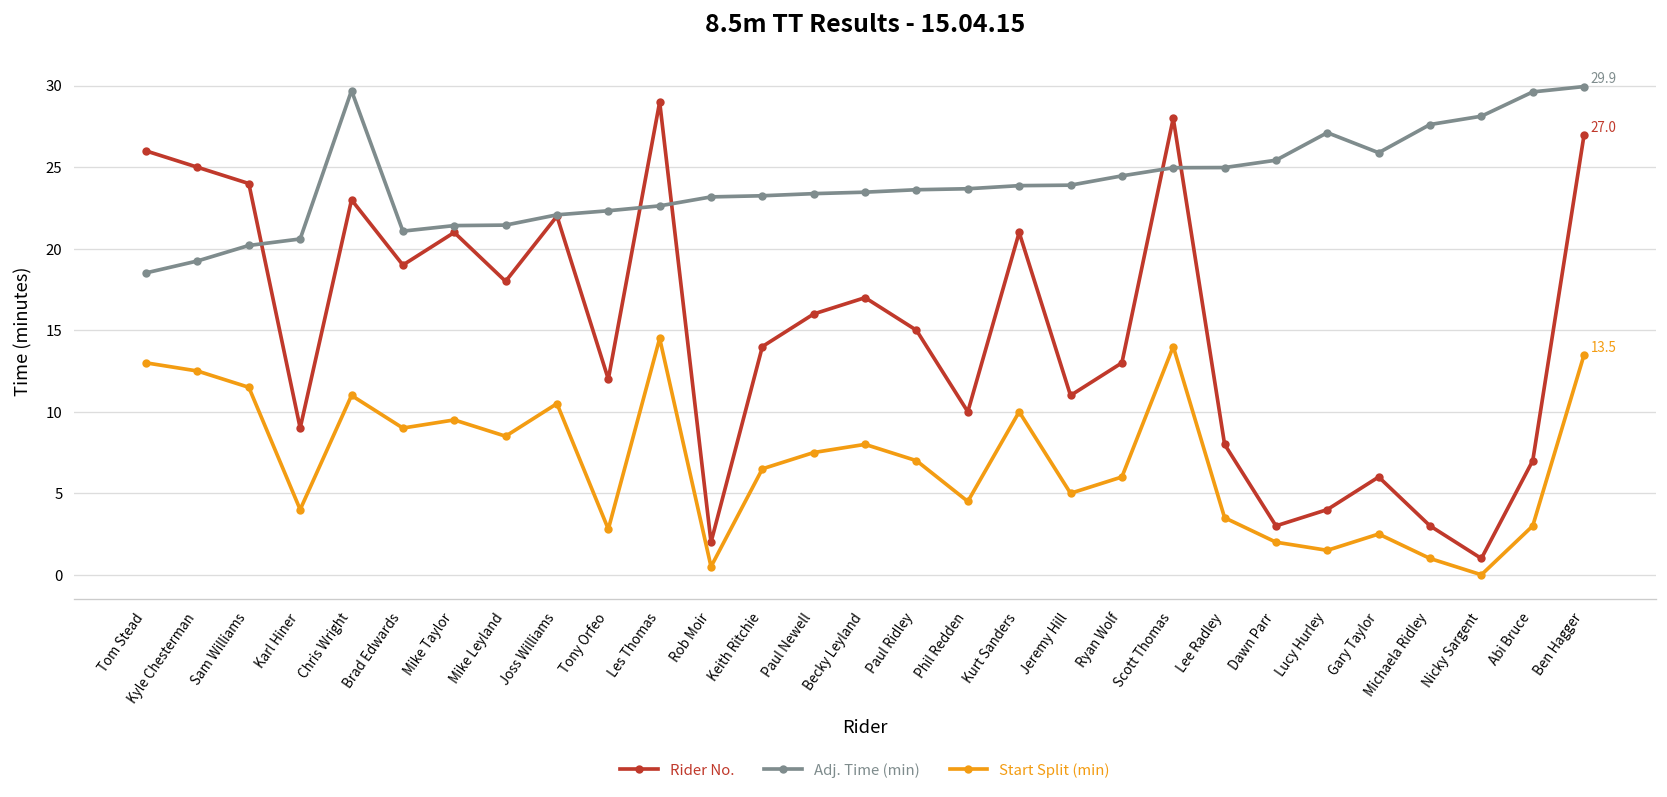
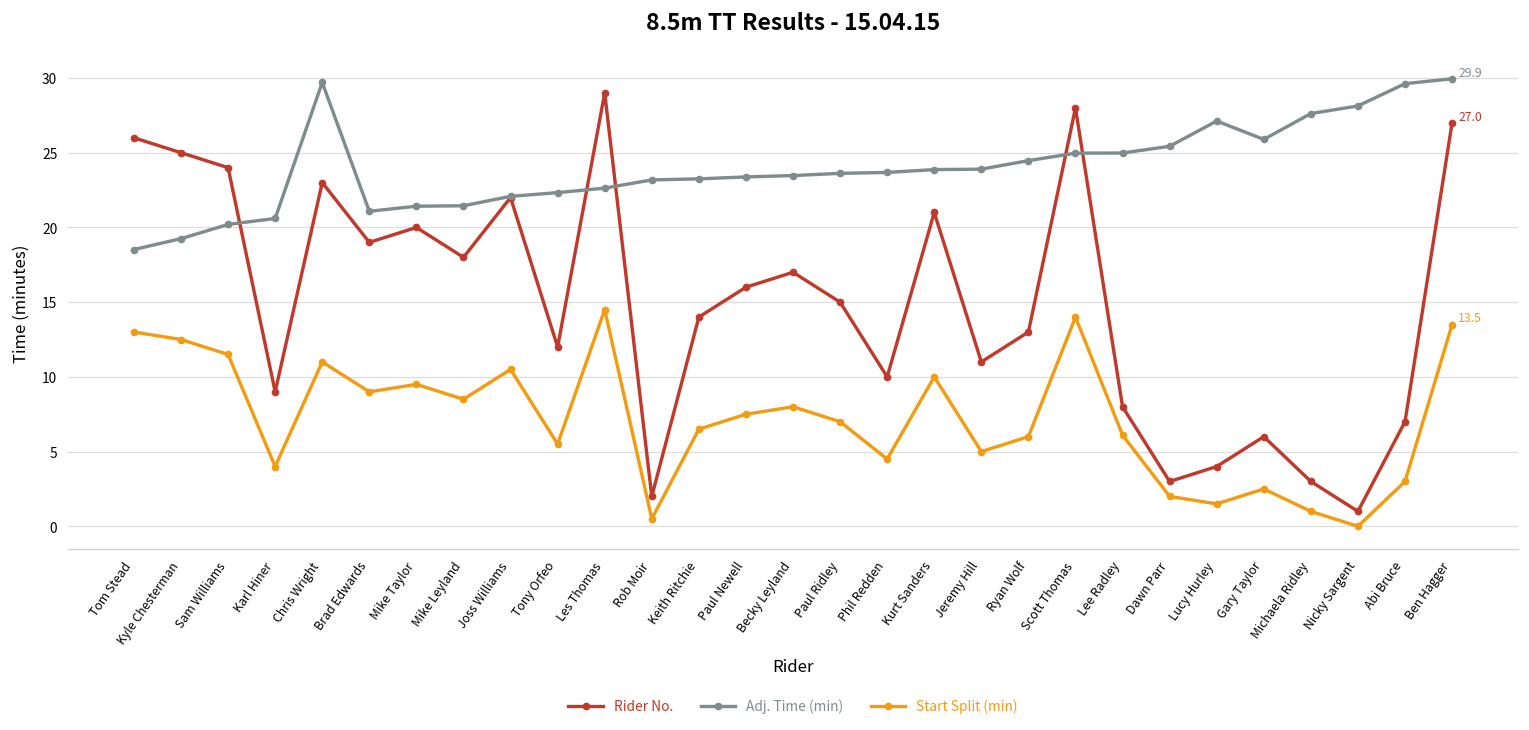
  {
    "Rider No.": {
      "Tom Stead": 26,
      "Kyle Chesterman": 25,
      "Sam Williams": 24,
      "Karl Hiner": 9,
      "Chris Wright": 23,
      "Brad Edwards": 19,
-     "Mike Taylor": 21,
+     "Mike Taylor": 20,
      "Mike Leyland": 18,
      "Tony Orfeo": 12,
      "Les Thomas": 29,
      "Rob Moir": 2,
      "Keith Ritchie": 14,
      "Paul Newell": 16,
      "Becky Leyland": 17,
      "Paul Ridley": 15,
      "Phil Redden": 10,
      "Kurt Sanders": 21,
      "Jeremy Hill": 11,
      "Ryan Wolf": 13,
      "Scott Thomas": 28,
      "Lee Radley": 8,
      "Dawn Parr": 3,
      "Lucy Hurley": 4,
      "Gary Taylor": 6,
      "Michaela Ridley": 3,
      "Nicky Sargent": 1,
      "Abi Bruce": 7
    },
    "Adj. Time (min)": {
      "Ben Hagger": 29.9
    },
    "Start Split (min)": {
      "Tom Stead": 13.0,
      "Kyle Chesterman": 12.5,
      "Sam Williams": 11.5,
      "Karl Hiner": 4.0,
      "Chris Wright": 11.0,
      "Brad Edwards": 9.0,
      "Mike Taylor": 9.5,
      "Mike Leyland": 8.5,
      "Joss Williams": 10.5,
-     "Tony Orfeo": 2.8,
+     "Tony Orfeo": 5.5,
      "Les Thomas": 14.5,
      "Rob Moir": 0.5,
      "Keith Ritchie": 6.5,
      "Paul Newell": 7.5,
      "Becky Leyland": 8.0,
      "Paul Ridley": 7.0,
      "Phil Redden": 4.5,
      "Kurt Sanders": 10.0,
      "Jeremy Hill": 5.0,
      "Ryan Wolf": 6.0,
      "Scott Thomas": 14.0,
-     "Lee Radley": 3.5,
+     "Lee Radley": 6.1,
      "Dawn Parr": 2.0,
      "Lucy Hurley": 1.5,
      "Gary Taylor": 2.5,
      "Michaela Ridley": 1.0,
      "Nicky Sargent": 0.0,
      "Abi Bruce": 3.0
    }
  }
